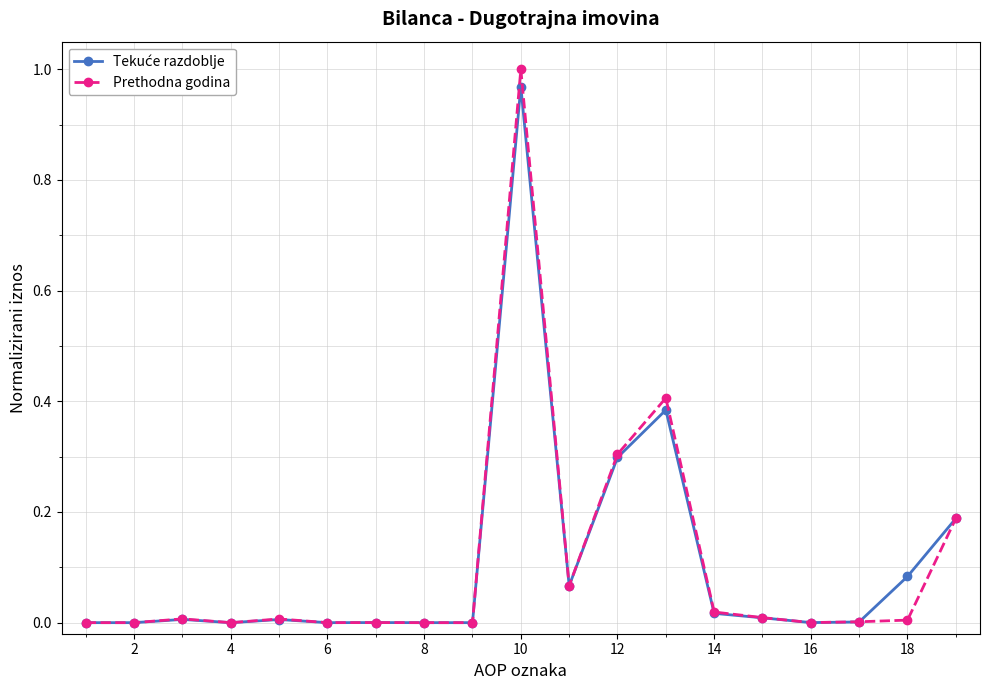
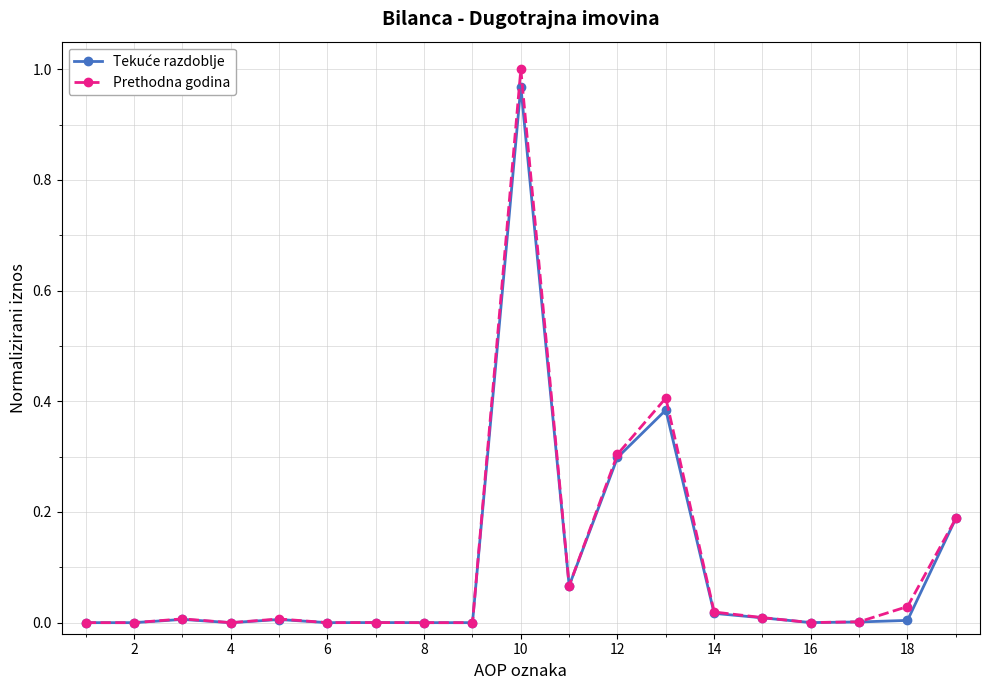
  {
    "Tekuće razdoblje": {
      "10": 0.97,
      "12": 0.30,
-     "18": 0.08
+     "18": 0.00
    },
    "Prethodna godina": {
      "10": 1.00,
      "12": 0.30,
-     "18": 0.00
+     "18": 0.03
    }
  }
